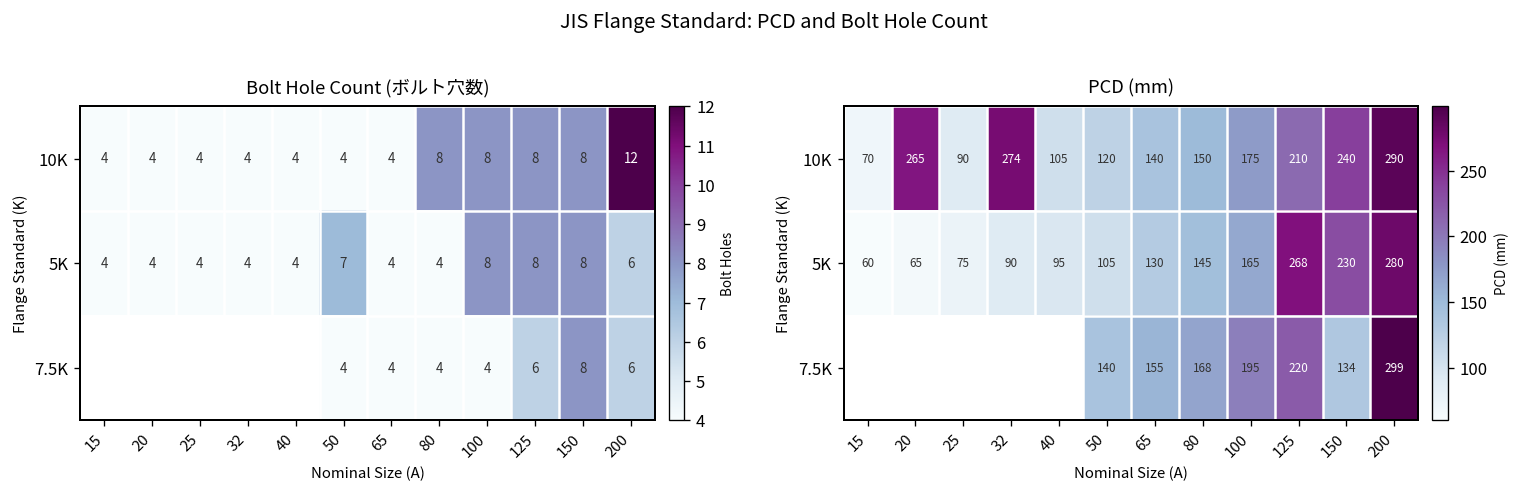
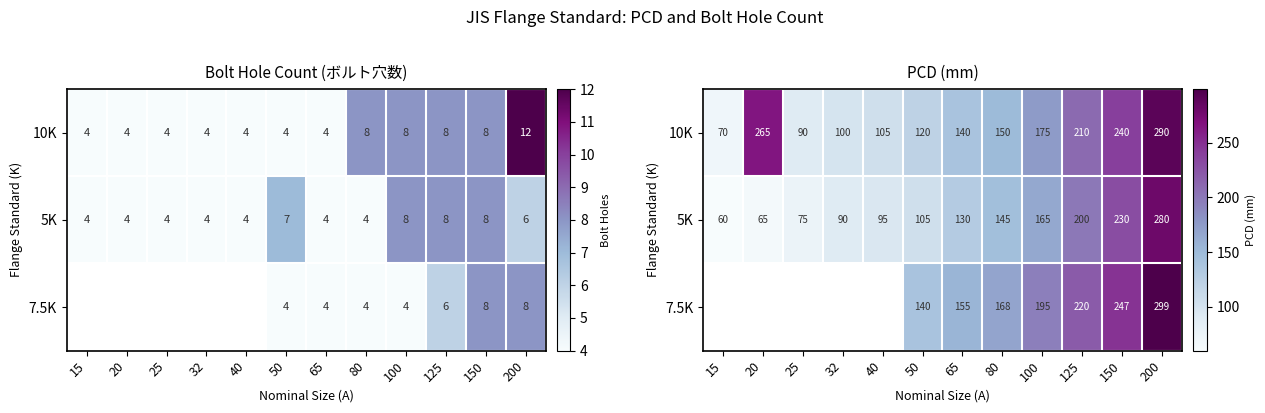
  {
    "Bolt Hole Count (ボルト穴数)": {
      "10K": {
        "15": 4,
        "20": 4,
        "25": 4,
        "32": 4,
        "40": 4,
        "50": 4,
        "65": 4,
        "80": 8,
        "100": 8,
        "125": 8,
        "150": 8,
        "200": 12
      },
      "5K": {
        "15": 4,
        "20": 4,
        "25": 4,
        "32": 4,
        "40": 4,
        "50": 7,
        "65": 4,
        "80": 4,
        "100": 8,
        "125": 8,
        "150": 8,
        "200": 6
      },
      "7.5K": {
        "50": 4,
        "65": 4,
        "80": 4,
        "100": 4,
        "125": 6,
        "150": 8,
-       "200": 6
+       "200": 8
      }
    },
    "PCD (mm)": {
      "10K": {
        "15": 70,
        "20": 265,
        "25": 90,
-       "32": 274,
+       "32": 100,
        "40": 105,
        "50": 120,
        "65": 140,
        "80": 150,
        "100": 175,
        "125": 210,
        "150": 240,
        "200": 290
      },
      "5K": {
        "15": 60,
        "20": 65,
        "25": 75,
        "32": 90,
        "40": 95,
        "50": 105,
        "65": 130,
        "80": 145,
        "100": 165,
-       "125": 268,
+       "125": 200,
        "150": 230,
        "200": 280
      },
      "7.5K": {
        "50": 140,
        "65": 155,
        "80": 168,
        "100": 195,
        "125": 220,
-       "150": 134,
+       "150": 247,
        "200": 299
      }
    }
  }
